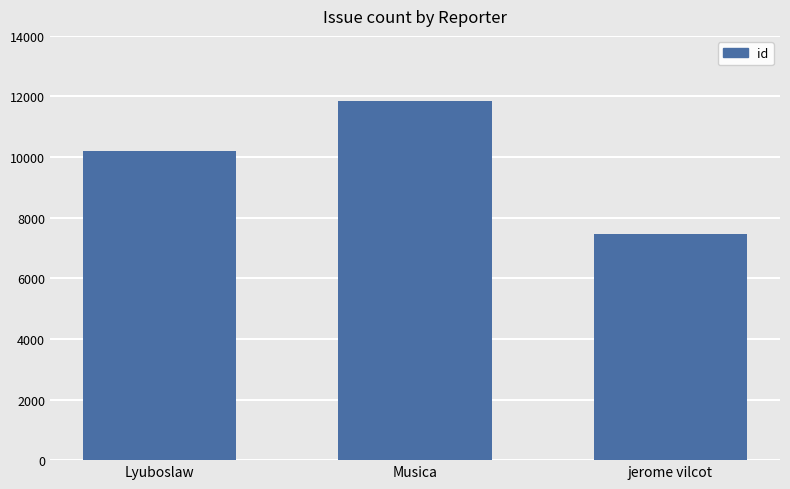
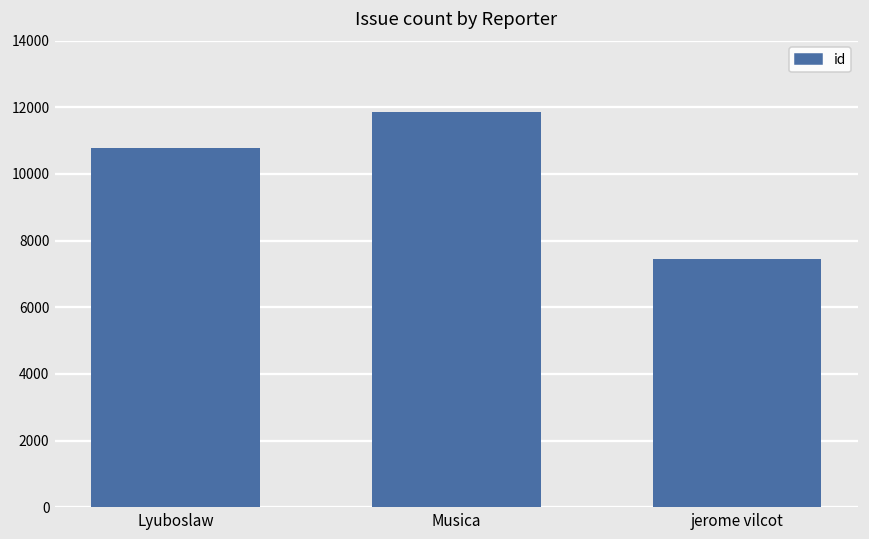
  {
-   "Lyuboslaw": 10200,
+   "Lyuboslaw": 10800,
    "Musica": 11900,
    "jerome vilcot": 7500
  }
